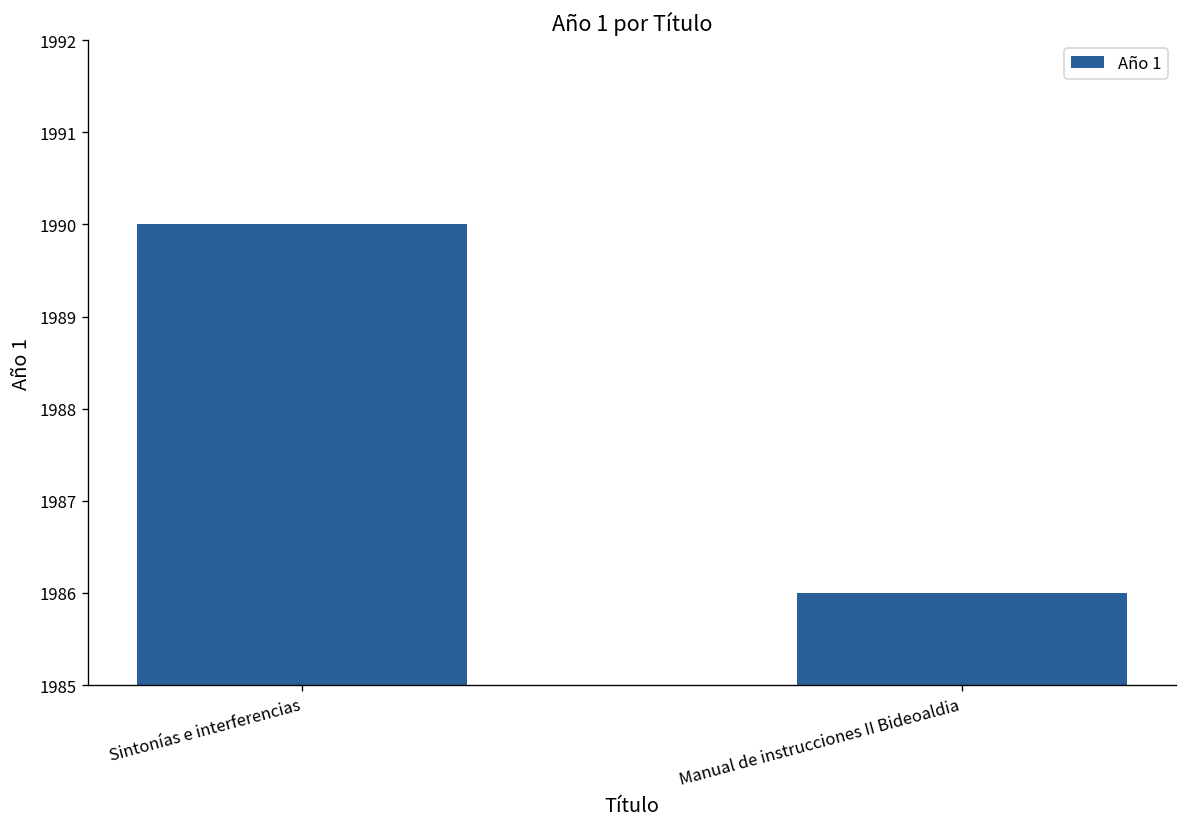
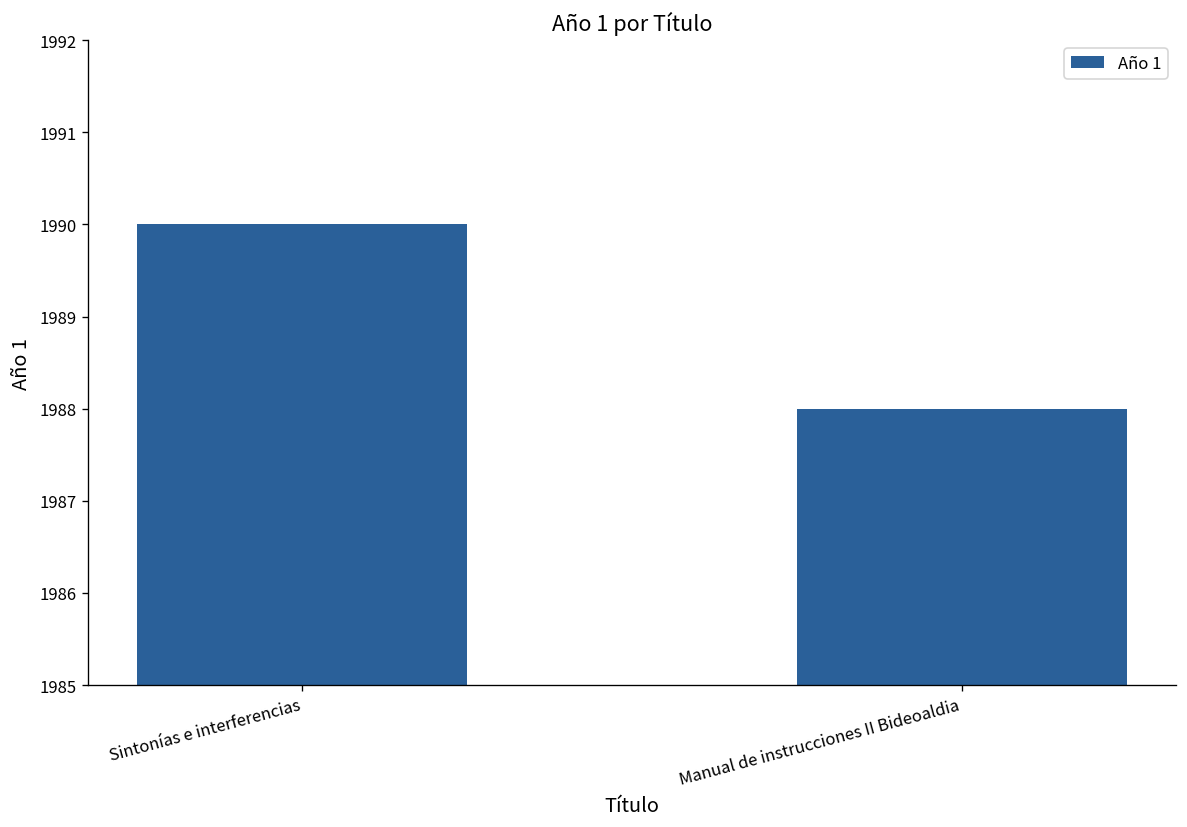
  {
    "Sintonías e interferencias": 1990,
-   "Manual de instrucciones II Bideoaldia": 1986
+   "Manual de instrucciones II Bideoaldia": 1988
  }
